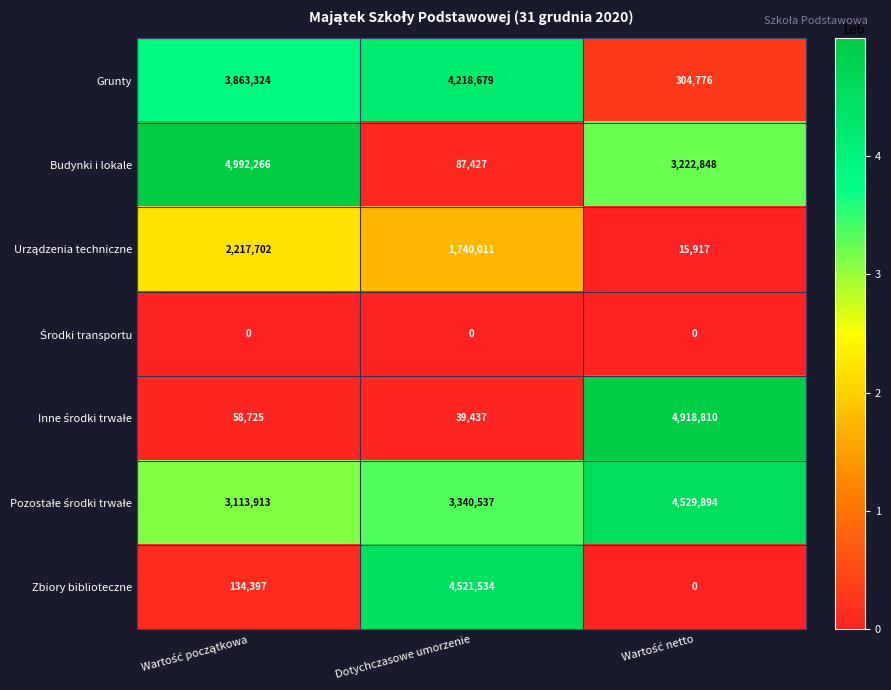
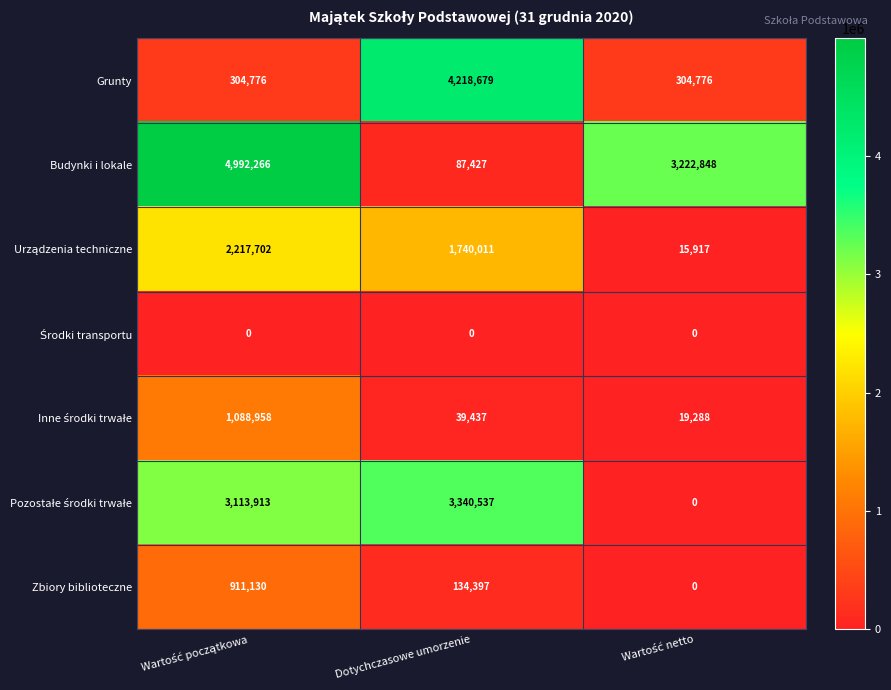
  {
    "Grunty": {
-     "Wartość początkowa": "3,863,324",
+     "Wartość początkowa": "304,776",
      "Dotychczasowe umorzenie": "4,218,679",
      "Wartość netto": "304,776"
    },
    "Budynki i lokale": {
      "Wartość początkowa": "4,992,266",
      "Dotychczasowe umorzenie": "87,427",
      "Wartość netto": "3,222,848"
    },
    "Urządzenia techniczne": {
      "Wartość początkowa": "2,217,702",
      "Dotychczasowe umorzenie": "1,740,011",
      "Wartość netto": "15,917"
    },
    "Środki transportu": {
      "Wartość początkowa": "0",
      "Dotychczasowe umorzenie": "0",
      "Wartość netto": "0"
    },
    "Inne środki trwałe": {
-     "Wartość początkowa": "58,725",
+     "Wartość początkowa": "1,088,958",
      "Dotychczasowe umorzenie": "39,437",
-     "Wartość netto": "4,918,810"
+     "Wartość netto": "19,288"
    },
    "Pozostałe środki trwałe": {
      "Wartość początkowa": "3,113,913",
      "Dotychczasowe umorzenie": "3,340,537",
-     "Wartość netto": "4,529,894"
+     "Wartość netto": "0"
    },
    "Zbiory biblioteczne": {
-     "Wartość początkowa": "134,397",
-     "Dotychczasowe umorzenie": "4,521,534",
+     "Wartość początkowa": "911,130",
+     "Dotychczasowe umorzenie": "134,397",
      "Wartość netto": "0"
    }
  }
